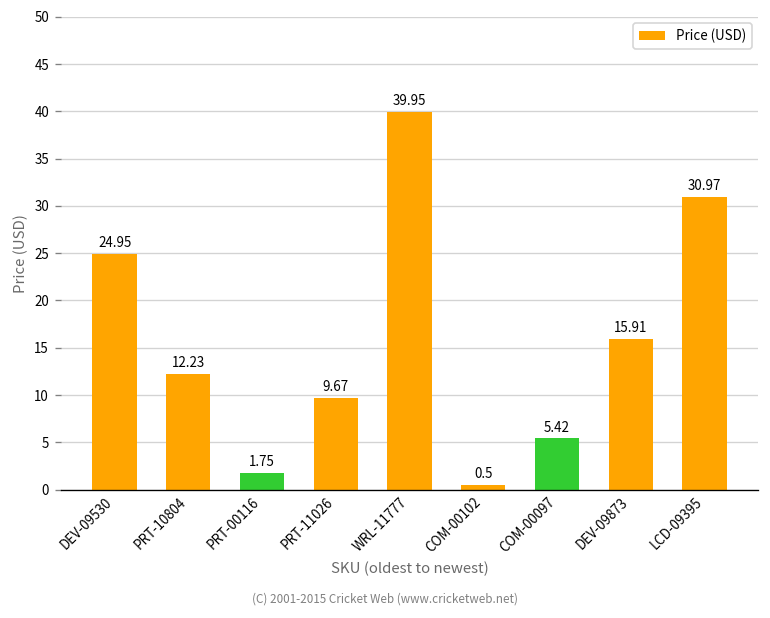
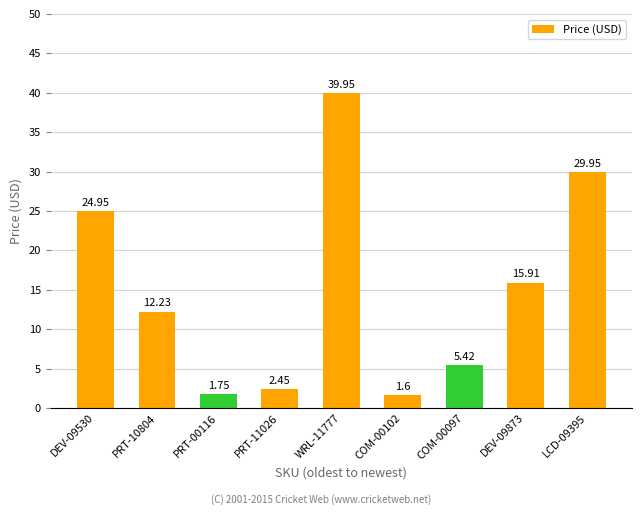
  {
    "DEV-09530": 24.95,
    "PRT-10804": 12.23,
    "PRT-00116": 1.75,
-   "PRT-11026": 9.67,
+   "PRT-11026": 2.45,
    "WRL-11777": 39.95,
-   "COM-00102": 0.5,
+   "COM-00102": 1.6,
    "COM-00097": 5.42,
    "DEV-09873": 15.91,
-   "LCD-09395": 30.97
+   "LCD-09395": 29.95
  }
